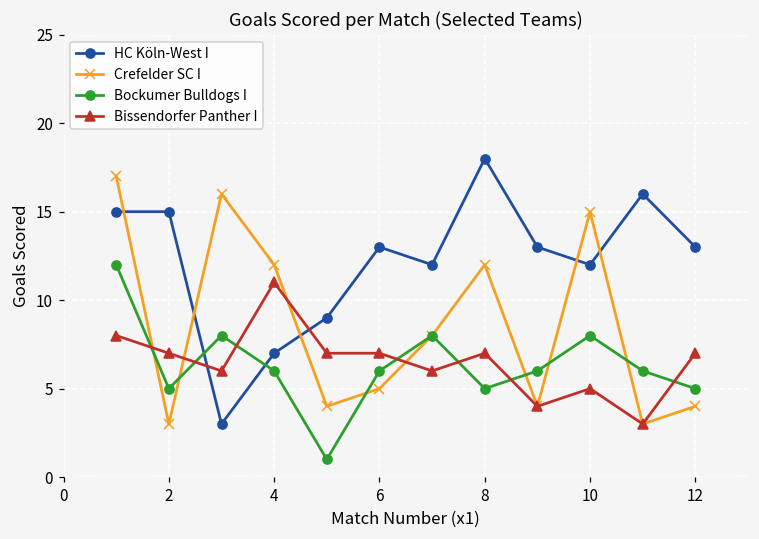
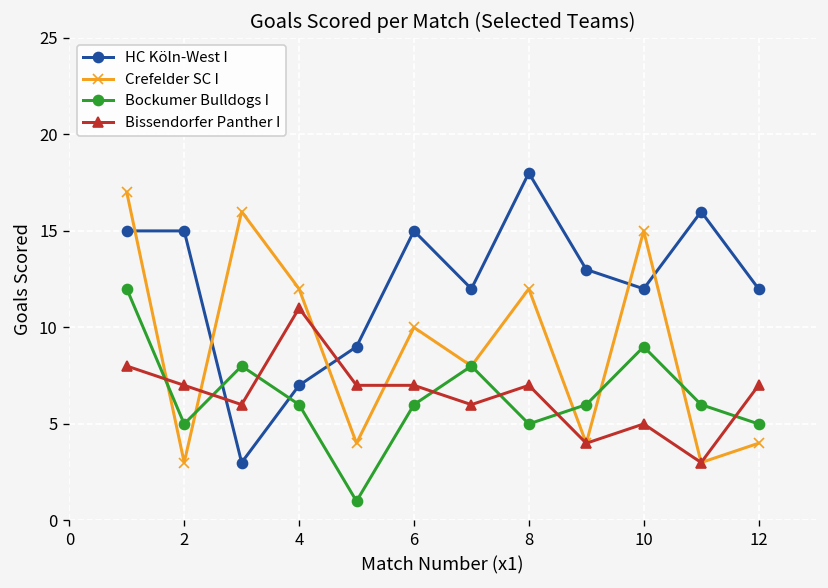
  {
    "HC Köln-West I": {
      "2": 15,
      "4": 7,
-     "6": 13,
+     "6": 15,
      "8": 18,
      "10": 12,
-     "12": 13
+     "12": 12
    },
    "Crefelder SC I": {
      "2": 3,
      "4": 12,
-     "6": 5,
+     "6": 10,
      "8": 12,
      "10": 15,
      "12": 4
    },
    "Bockumer Bulldogs I": {
      "2": 5,
      "4": 6,
      "6": 6,
      "8": 5,
-     "10": 8,
+     "10": 9,
      "12": 5
    },
    "Bissendorfer Panther I": {
      "2": 7,
      "4": 11,
      "6": 7,
      "8": 7,
      "10": 5,
      "12": 7
    }
  }
